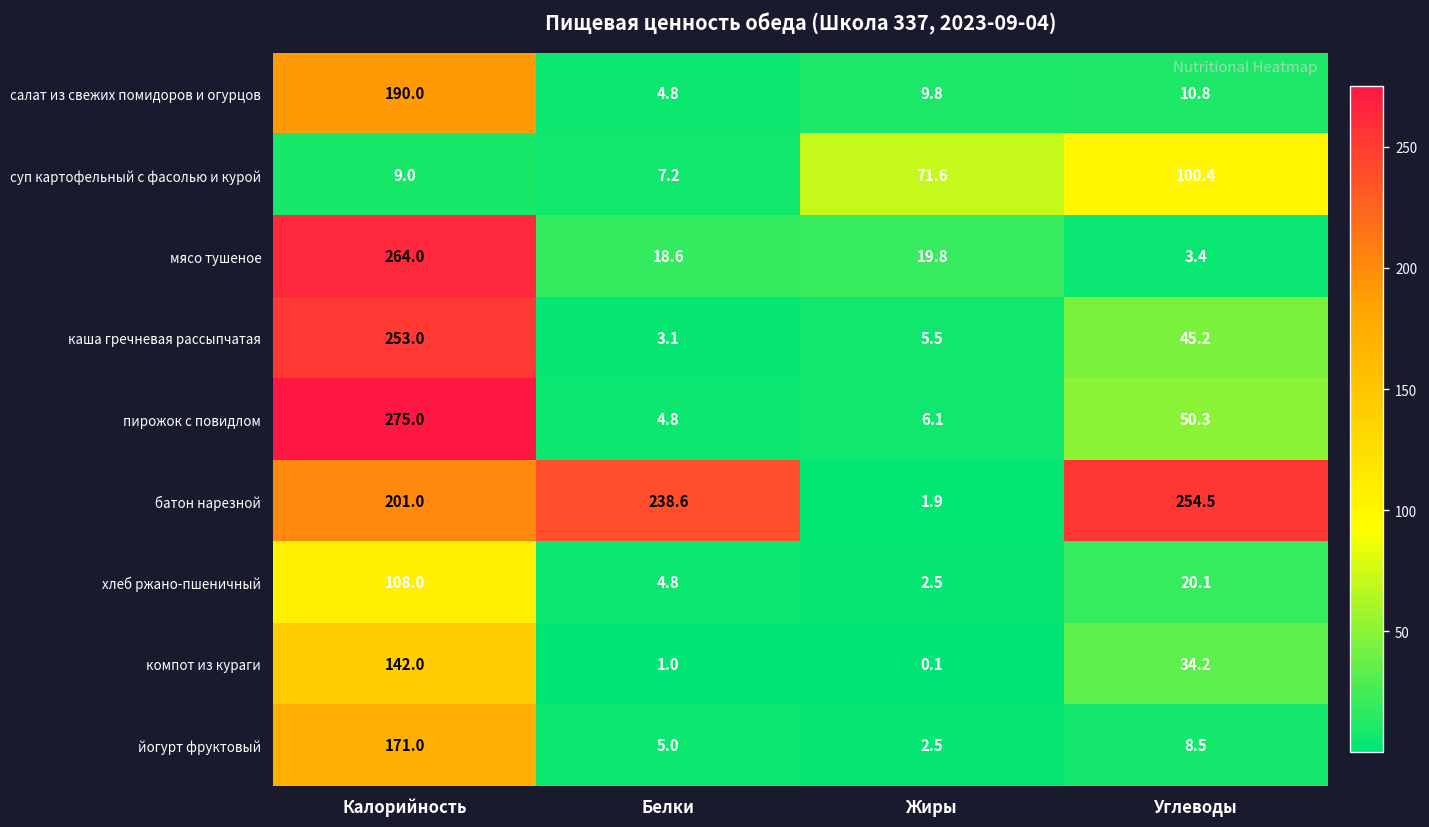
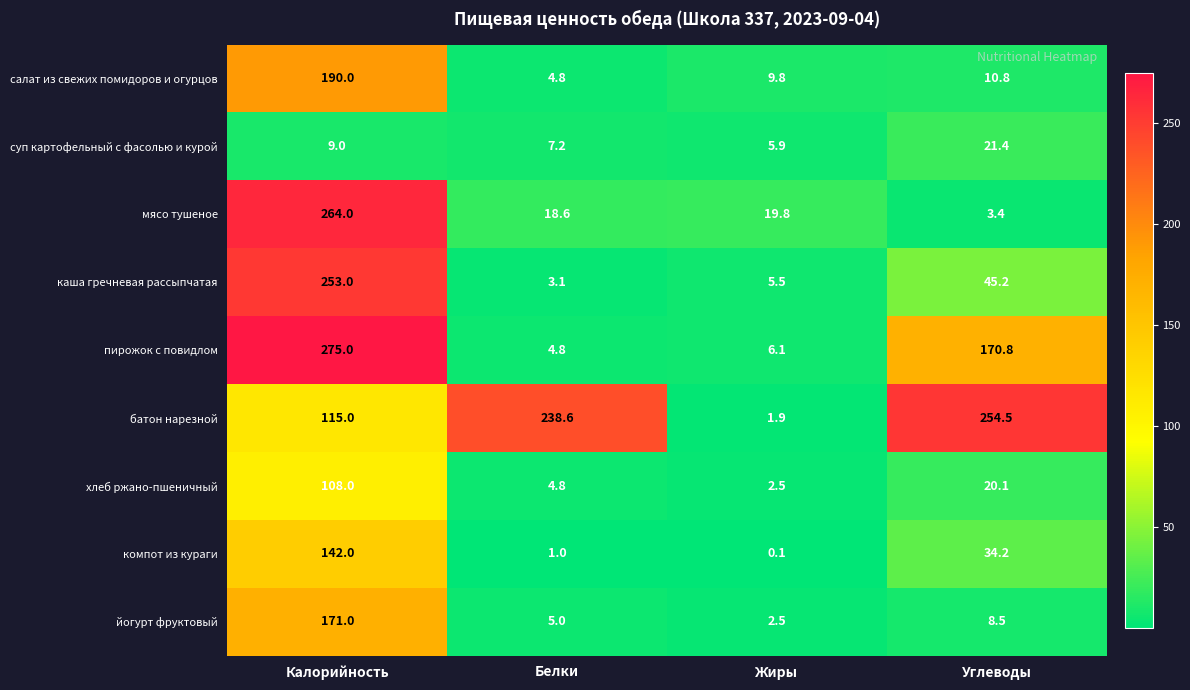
  {
    "салат из свежих помидоров и огурцов": {
      "Калорийность": 190.0,
      "Белки": 4.8,
      "Жиры": 9.8
    },
    "суп картофельный с фасолью и курой": {
      "Калорийность": 9.0,
      "Белки": 7.2,
-     "Жиры": 71.6,
-     "Углеводы": 100.4
+     "Жиры": 5.9,
+     "Углеводы": 21.4
    },
    "мясо тушеное": {
      "Калорийность": 264.0,
      "Белки": 18.6,
      "Жиры": 19.8,
      "Углеводы": 3.4
    },
    "каша гречневая рассыпчатая": {
      "Калорийность": 253.0,
      "Белки": 3.1,
      "Жиры": 5.5,
      "Углеводы": 45.2
    },
    "пирожок с повидлом": {
      "Калорийность": 275.0,
      "Белки": 4.8,
      "Жиры": 6.1,
-     "Углеводы": 50.3
+     "Углеводы": 170.8
    },
    "батон нарезной": {
-     "Калорийность": 201.0,
+     "Калорийность": 115.0,
      "Белки": 238.6,
      "Жиры": 1.9,
      "Углеводы": 254.5
    },
    "хлеб ржано-пшеничный": {
      "Калорийность": 108.0,
      "Белки": 4.8,
      "Жиры": 2.5,
      "Углеводы": 20.1
    },
    "компот из кураги": {
      "Калорийность": 142.0,
      "Белки": 1.0,
      "Жиры": 0.1,
      "Углеводы": 34.2
    },
    "йогурт фруктовый": {
      "Калорийность": 171.0,
      "Белки": 5.0,
      "Жиры": 2.5,
      "Углеводы": 8.5
    }
  }
